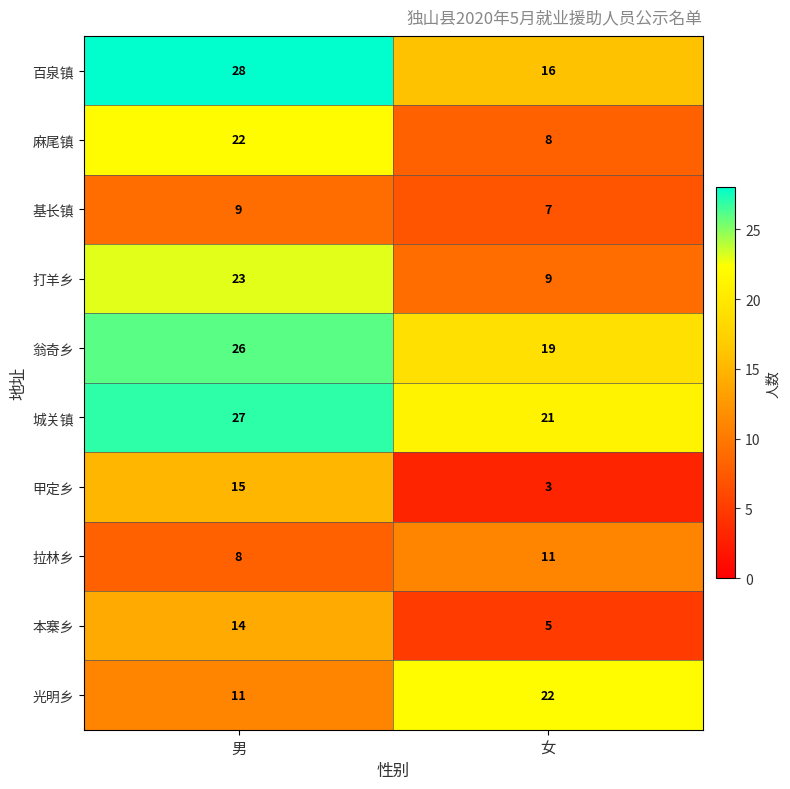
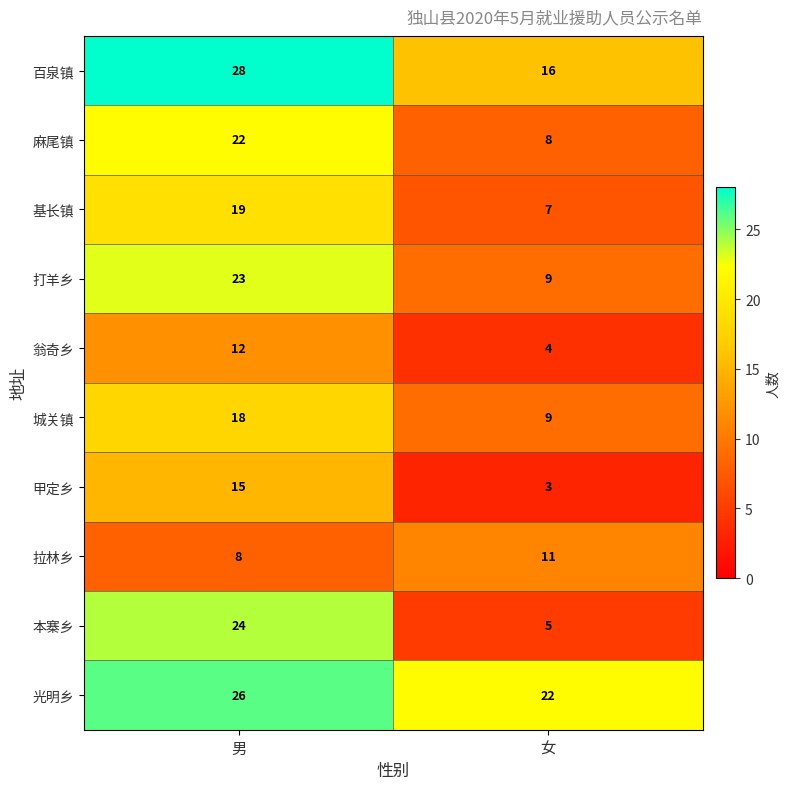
  {
    "百泉镇": {
      "男": 28,
      "女": 16
    },
    "麻尾镇": {
      "男": 22,
      "女": 8
    },
    "基长镇": {
-     "男": 9,
+     "男": 19,
      "女": 7
    },
    "打羊乡": {
      "男": 23,
      "女": 9
    },
    "翁奇乡": {
-     "男": 26,
-     "女": 19
+     "男": 12,
+     "女": 4
    },
    "城关镇": {
-     "男": 27,
-     "女": 21
+     "男": 18,
+     "女": 9
    },
    "甲定乡": {
      "男": 15,
      "女": 3
    },
    "拉林乡": {
      "男": 8,
      "女": 11
    },
    "本寨乡": {
-     "男": 14,
+     "男": 24,
      "女": 5
    },
    "光明乡": {
-     "男": 11,
+     "男": 26,
      "女": 22
    }
  }
